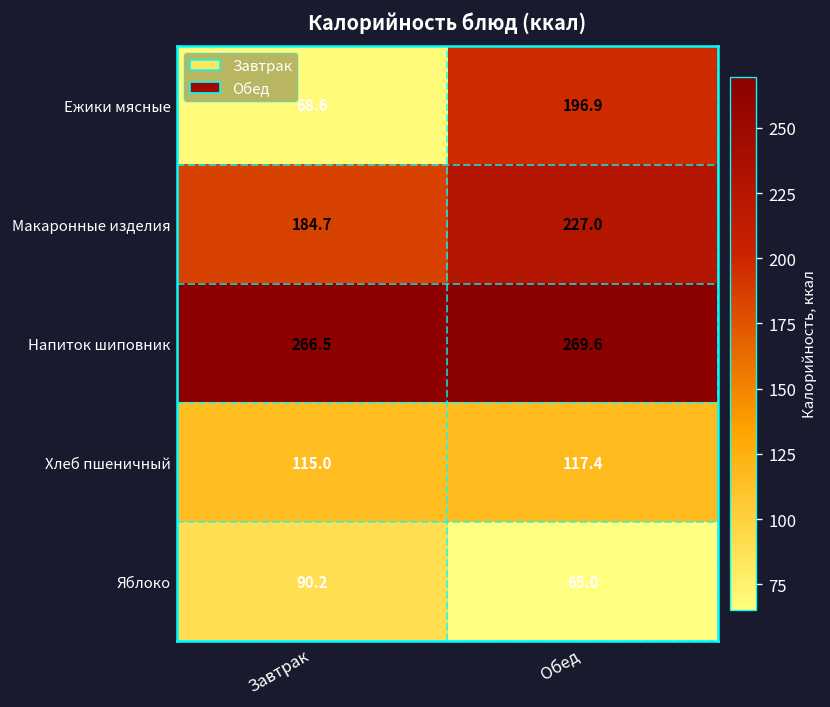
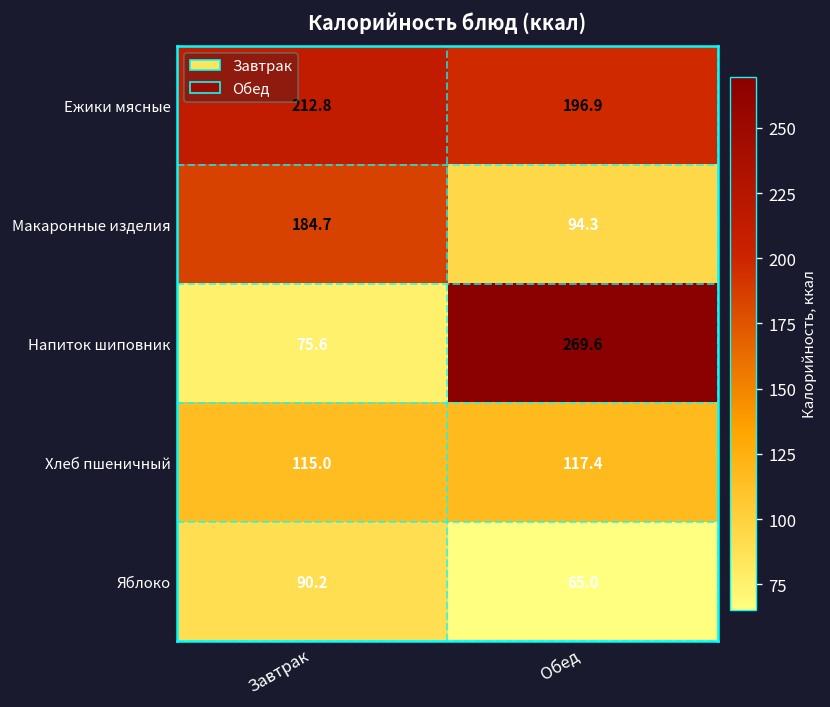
  {
    "Ежики мясные": {
-     "Завтрак": 68.6,
+     "Завтрак": 212.8,
      "Обед": 196.9
    },
    "Макаронные изделия": {
      "Завтрак": 184.7,
-     "Обед": 227.0
+     "Обед": 94.3
    },
    "Напиток шиповник": {
-     "Завтрак": 266.5,
+     "Завтрак": 75.6,
      "Обед": 269.6
    },
    "Хлеб пшеничный": {
      "Завтрак": 115.0,
      "Обед": 117.4
    },
    "Яблоко": {
      "Завтрак": 90.2,
      "Обед": 65.0
    }
  }
